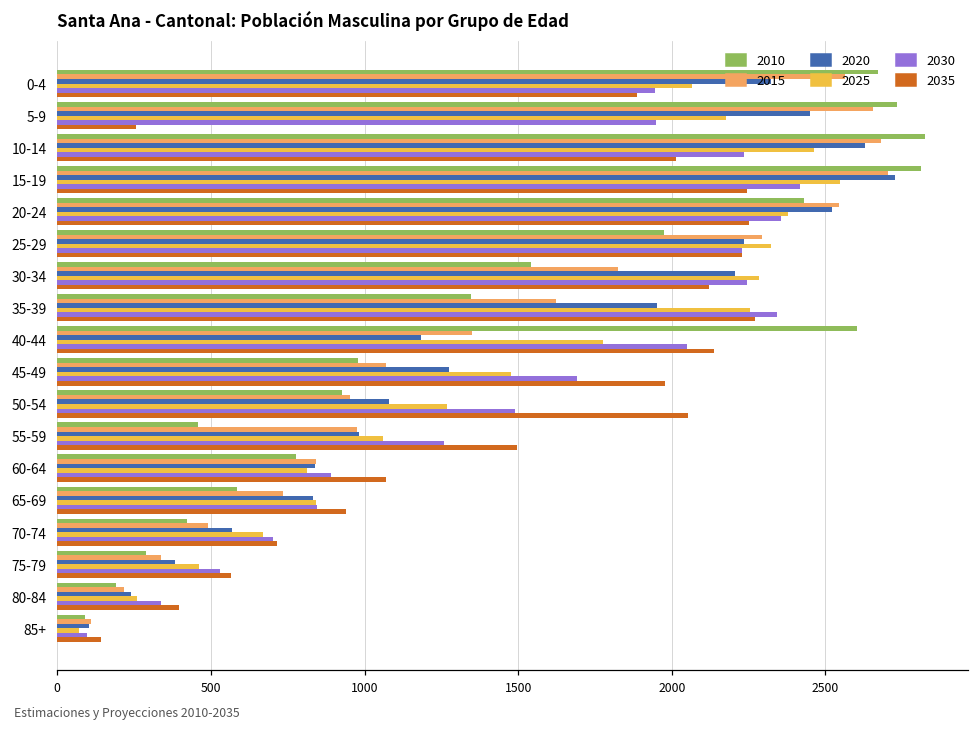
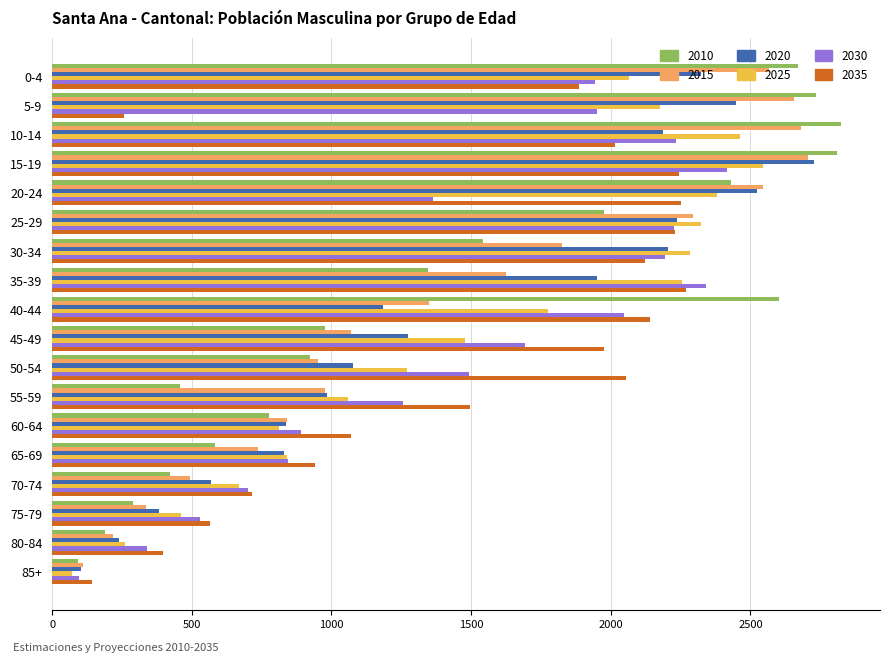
  {
    "2010": {
      "0-4": 2670,
      "5-9": 2730,
      "10-14": 2820,
      "15-19": 2810,
      "20-24": 2430,
      "25-29": 1980,
      "30-34": 1540,
      "35-39": 1350,
      "40-44": 2600,
      "45-49": 980,
      "50-54": 930,
      "55-59": 460,
      "60-64": 780,
      "65-69": 590,
      "70-74": 420,
      "75-79": 290,
      "80-84": 190,
      "85+": 90
    },
    "2020": {
      "0-4": 2320,
      "5-9": 2450,
-     "10-14": 2630,
+     "10-14": 2190,
      "15-19": 2730,
      "20-24": 2520,
      "25-29": 2240,
      "30-34": 2210,
      "35-39": 1950,
      "40-44": 1180,
      "45-49": 1280,
      "50-54": 1080,
      "55-59": 980,
      "60-64": 840,
      "65-69": 830,
      "70-74": 570,
      "75-79": 380,
      "80-84": 240,
      "85+": 100
    },
    "2030": {
      "0-4": 1950,
      "5-9": 1950,
      "10-14": 2230,
      "15-19": 2420,
-     "20-24": 2350,
+     "20-24": 1360,
      "25-29": 2230,
-     "30-34": 2240,
+     "30-34": 2190,
      "35-39": 2340,
      "40-44": 2050,
      "45-49": 1690,
      "50-54": 1490,
      "55-59": 1260,
      "60-64": 890,
      "65-69": 850,
      "70-74": 700,
      "75-79": 530,
      "80-84": 340,
      "85+": 100
    },
    "2035": {
      "0-4": 1890,
      "5-9": 260,
      "10-14": 2020,
      "15-19": 2250,
      "20-24": 2250,
      "25-29": 2230,
      "30-34": 2120,
      "35-39": 2270,
      "40-44": 2140,
      "45-49": 1980,
      "50-54": 2050,
      "55-59": 1500,
      "60-64": 1070,
      "65-69": 940,
      "70-74": 720,
      "75-79": 570,
      "80-84": 400,
      "85+": 140
    }
  }
